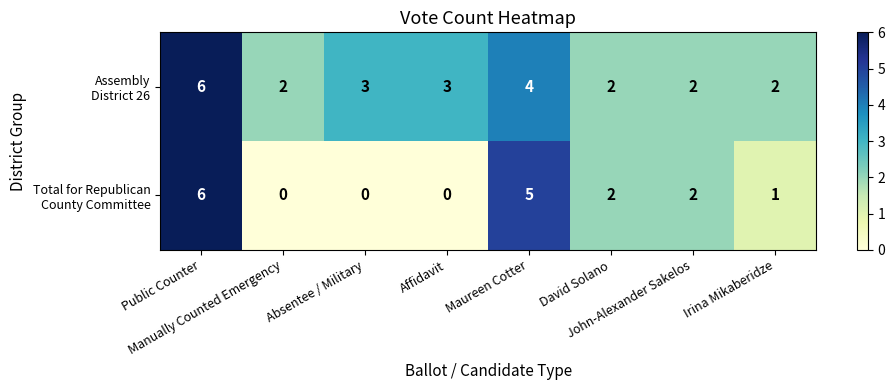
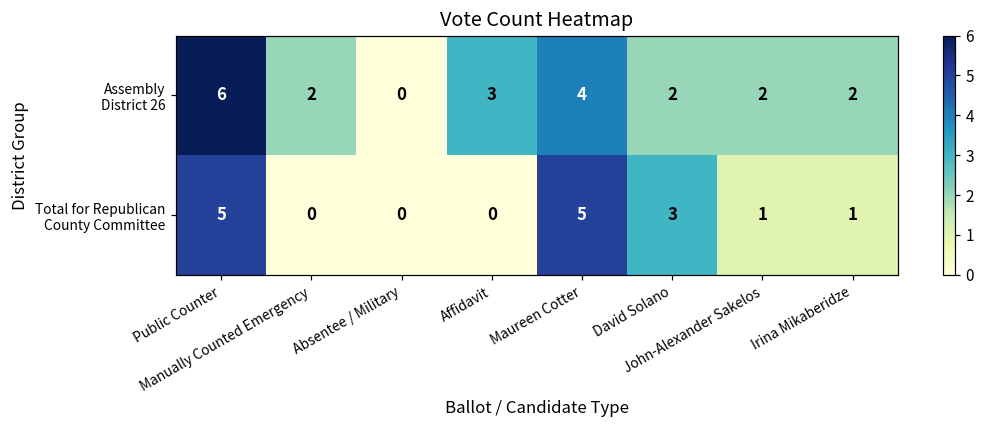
  {
    "Assembly District 26": {
      "Public Counter": 6,
      "Manually Counted Emergency": 2,
-     "Absentee / Military": 3,
+     "Absentee / Military": 0,
      "Affidavit": 3,
      "Maureen Cotter": 4,
      "David Solano": 2,
      "John-Alexander Sakelos": 2,
      "Irina Mikaberidze": 2
    },
    "Total for Republican County Committee": {
-     "Public Counter": 6,
+     "Public Counter": 5,
      "Manually Counted Emergency": 0,
      "Absentee / Military": 0,
      "Affidavit": 0,
      "Maureen Cotter": 5,
-     "David Solano": 2,
-     "John-Alexander Sakelos": 2,
+     "David Solano": 3,
+     "John-Alexander Sakelos": 1,
      "Irina Mikaberidze": 1
    }
  }
